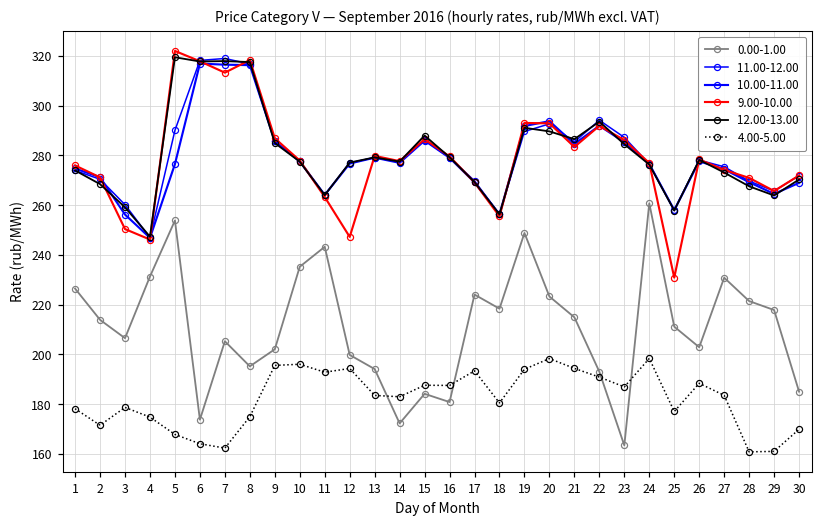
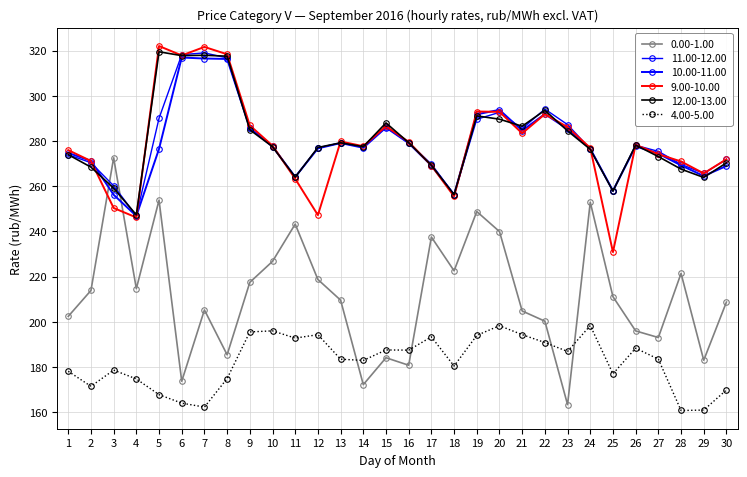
  {
    "0.00-1.00": {
-     "1": 226,
+     "1": 202,
      "2": 214,
-     "3": 206,
-     "4": 231,
+     "3": 273,
+     "4": 215,
      "5": 254,
      "6": 174,
      "7": 205,
-     "8": 195,
-     "9": 202,
-     "10": 235,
+     "8": 185,
+     "9": 217,
+     "10": 227,
      "11": 243,
-     "12": 200,
-     "13": 194,
+     "12": 219,
+     "13": 210,
      "14": 172,
      "15": 184,
      "16": 181,
-     "17": 224,
-     "18": 218,
+     "17": 238,
+     "18": 223,
      "19": 249,
-     "20": 223,
-     "21": 215,
-     "22": 193,
+     "20": 240,
+     "21": 205,
+     "22": 200,
      "23": 163,
-     "24": 261,
+     "24": 253,
      "25": 211,
-     "26": 203,
-     "27": 231,
+     "26": 196,
+     "27": 193,
      "28": 221,
-     "29": 218,
-     "30": 185
+     "29": 183,
+     "30": 209
    },
    "9.00-10.00": {
      "1": 276,
      "3": 250,
      "5": 322,
-     "7": 313,
+     "7": 322,
      "12": 247,
      "19": 293,
      "21": 283,
      "25": 231,
      "28": 271
    }
  }
